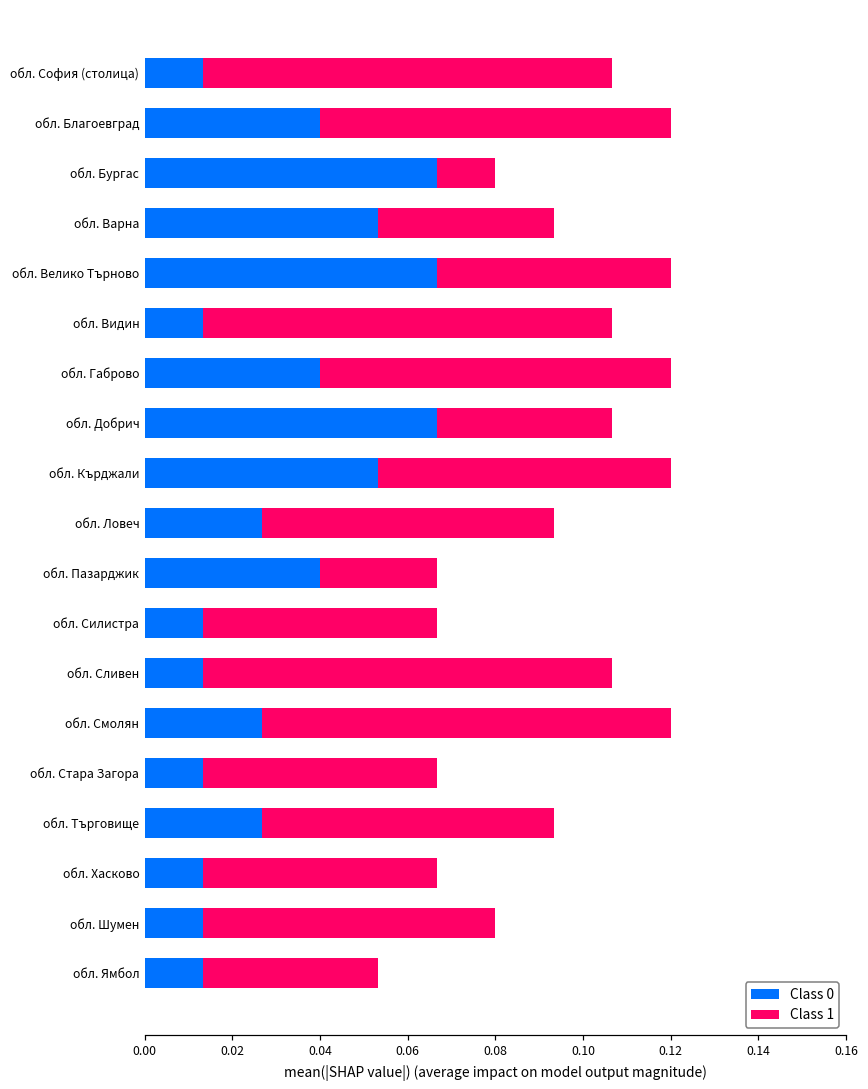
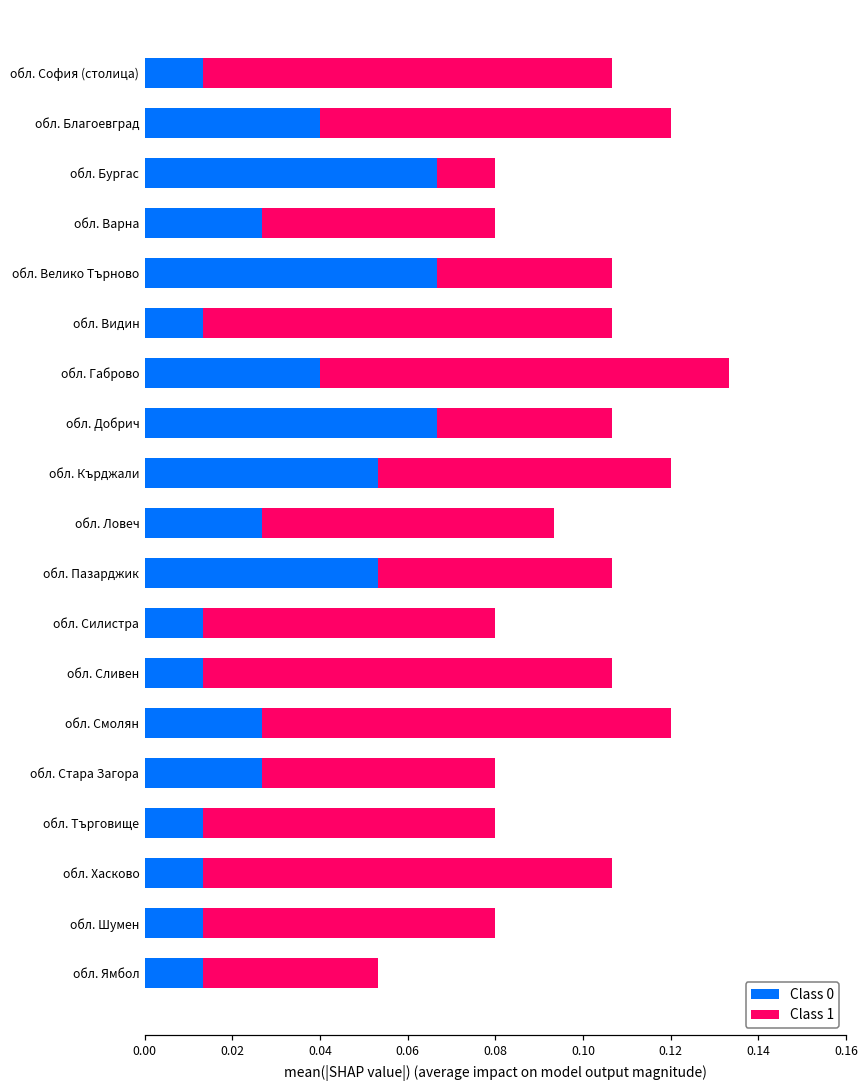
  {
    "Class 0": {
      "обл. София (столица)": 0.013,
      "обл. Благоевград": 0.040,
      "обл. Бургас": 0.067,
-     "обл. Варна": 0.053,
+     "обл. Варна": 0.027,
      "обл. Велико Търново": 0.067,
      "обл. Видин": 0.013,
      "обл. Габрово": 0.040,
      "обл. Добрич": 0.067,
      "обл. Кърджали": 0.053,
      "обл. Ловеч": 0.027,
-     "обл. Пазарджик": 0.040,
+     "обл. Пазарджик": 0.053,
      "обл. Силистра": 0.013,
      "обл. Сливен": 0.013,
      "обл. Смолян": 0.027,
-     "обл. Стара Загора": 0.013,
-     "обл. Търговище": 0.027,
+     "обл. Стара Загора": 0.027,
+     "обл. Търговище": 0.013,
      "обл. Хасково": 0.013,
      "обл. Шумен": 0.013,
      "обл. Ямбол": 0.013
    },
    "Class 1": {
      "обл. София (столица)": 0.093,
      "обл. Благоевград": 0.080,
      "обл. Бургас": 0.013,
-     "обл. Варна": 0.040,
-     "обл. Велико Търново": 0.053,
+     "обл. Варна": 0.053,
+     "обл. Велико Търново": 0.040,
      "обл. Видин": 0.093,
-     "обл. Габрово": 0.080,
+     "обл. Габрово": 0.093,
      "обл. Добрич": 0.040,
      "обл. Кърджали": 0.067,
      "обл. Ловеч": 0.067,
-     "обл. Пазарджик": 0.027,
-     "обл. Силистра": 0.053,
+     "обл. Пазарджик": 0.053,
+     "обл. Силистра": 0.067,
      "обл. Сливен": 0.093,
      "обл. Смолян": 0.093,
      "обл. Стара Загора": 0.053,
      "обл. Търговище": 0.067,
-     "обл. Хасково": 0.053,
+     "обл. Хасково": 0.093,
      "обл. Шумен": 0.067,
      "обл. Ямбол": 0.040
    }
  }
